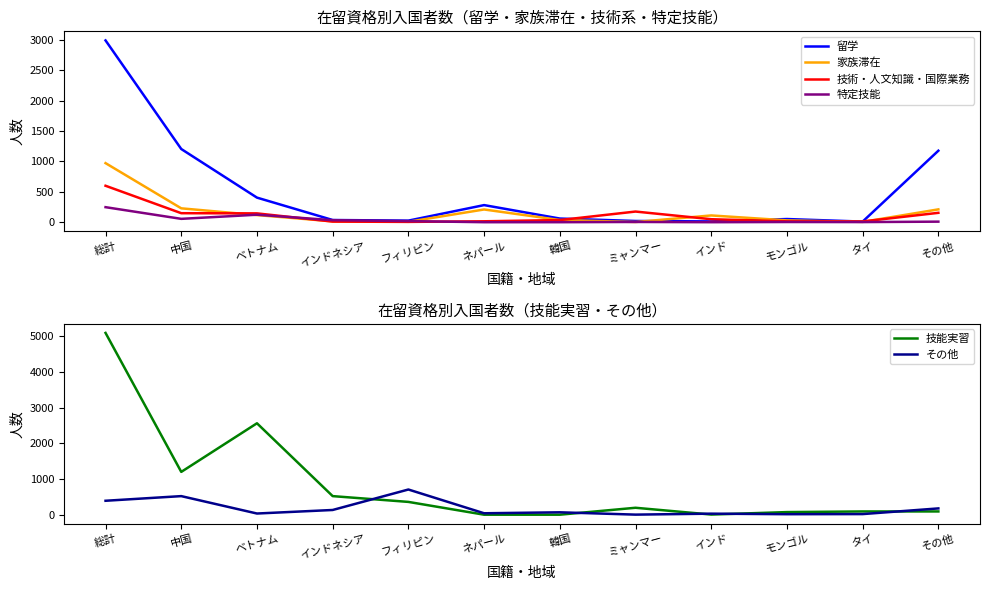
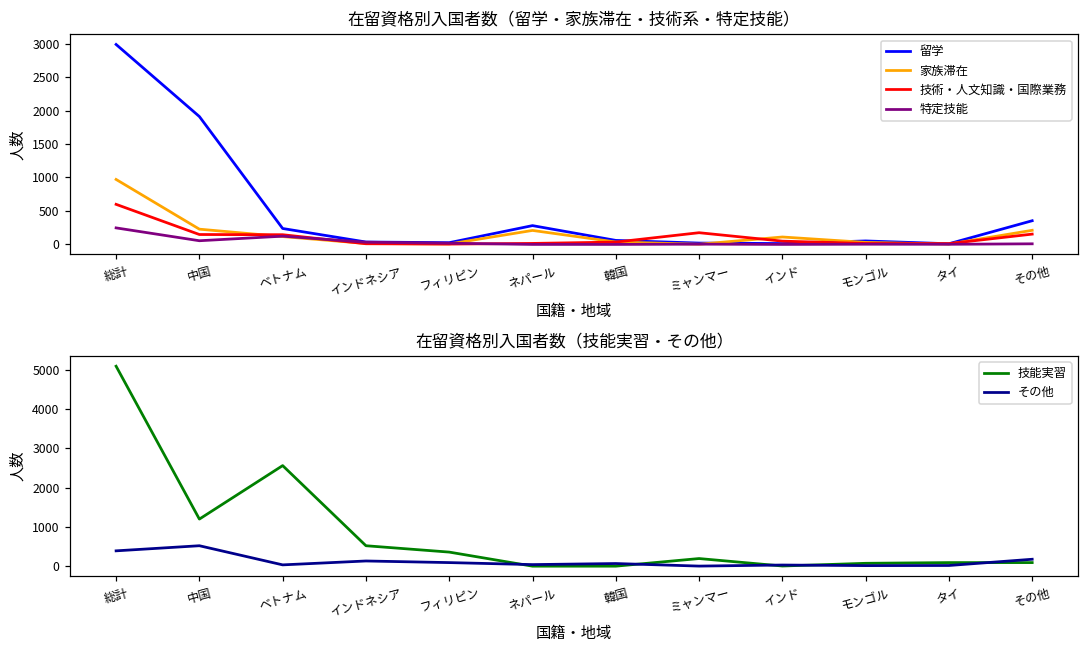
  {
    "在留資格別入国者数（留学・家族滞在・技術系・特定技能）": {
      "留学": {
        "総計": 3000,
-       "中国": 1200,
-       "ベトナム": 400,
+       "中国": 1900,
+       "ベトナム": 200,
        "ネパール": 300,
-       "その他": 1200
+       "その他": 400
      },
      "家族滞在": {
        "総計": 1000,
        "中国": 200,
        "ネパール": 200,
        "インド": 100,
        "その他": 200
      },
      "技術・人文知識・国際業務": {
        "総計": 600,
        "中国": 100,
        "ミャンマー": 200,
        "その他": 200
      },
      "特定技能": {
        "総計": 200,
        "中国": 100,
        "その他": 0
      }
    },
    "在留資格別入国者数（技能実習・その他）": {
      "技能実習": {
        "総計": 5100,
        "中国": 1200,
        "ベトナム": 2600,
        "インドネシア": 500,
        "フィリピン": 400,
        "ミャンマー": 200,
        "タイ": 100,
        "その他": 100
      },
      "その他": {
        "総計": 400,
        "中国": 500,
        "ベトナム": 0,
        "インドネシア": 100,
-       "フィリピン": 700,
+       "フィリピン": 100,
        "ミャンマー": 0,
        "タイ": 0,
        "その他": 200
      }
    }
  }
